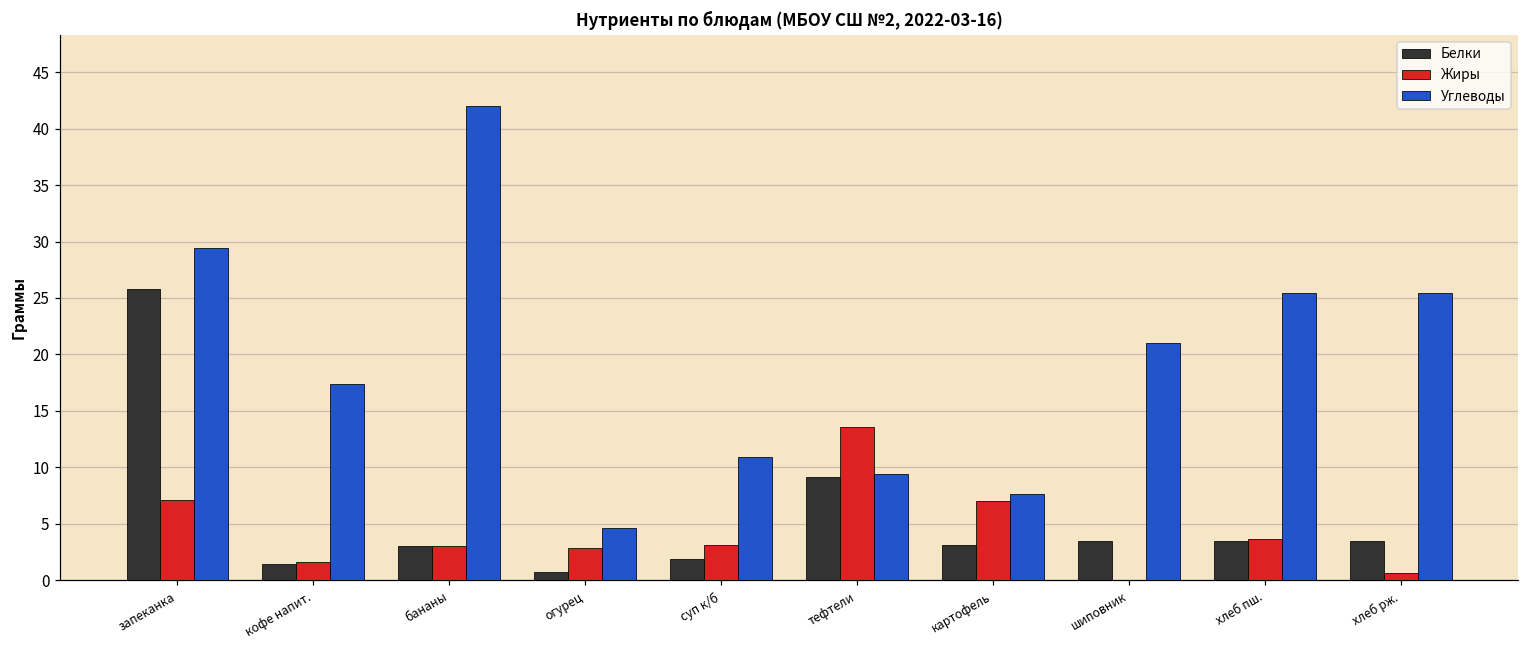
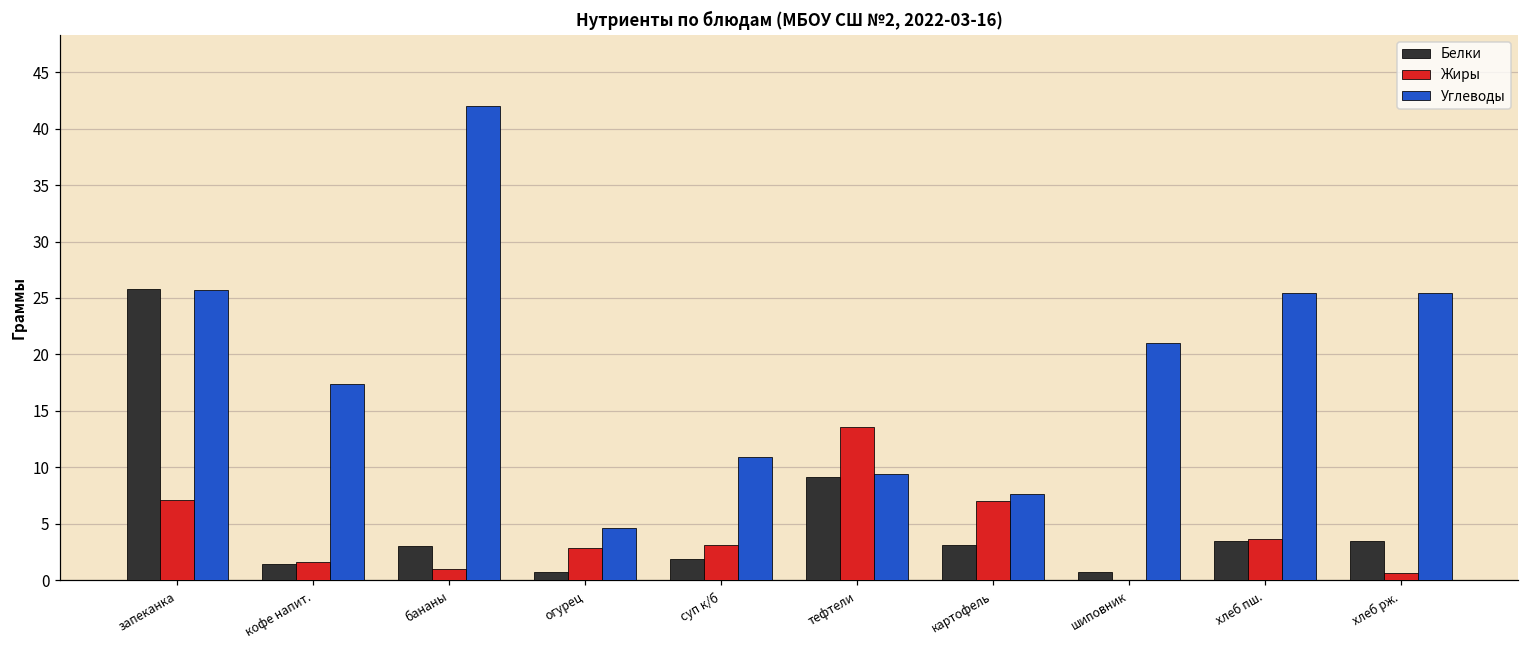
  {
    "Белки": {
      "запеканка": 25.8,
      "кофе напит.": 1.4,
      "бананы": 3.0,
      "огурец": 0.7,
      "суп к/б": 1.9,
      "тефтели": 9.2,
      "картофель": 3.1,
-     "шиповник": 3.4,
+     "шиповник": 0.7,
      "хлеб пш.": 3.5,
      "хлеб рж.": 3.5
    },
    "Жиры": {
      "запеканка": 7,
      "кофе напит.": 1.6,
-     "бананы": 3,
+     "бананы": 1,
      "огурец": 3,
      "суп к/б": 3,
      "тефтели": 13.5,
      "картофель": 7,
      "шиповник": 0,
      "хлеб пш.": 3.6,
      "хлеб рж.": 0.7
    },
    "Углеводы": {
-     "запеканка": 29.4,
+     "запеканка": 25.7,
      "кофе напит.": 17.4,
      "бананы": 42.0,
      "огурец": 4.6,
      "суп к/б": 10.9,
      "тефтели": 9.4,
      "картофель": 7.6,
      "шиповник": 21.0,
      "хлеб пш.": 25.4,
      "хлеб рж.": 25.4
    }
  }
